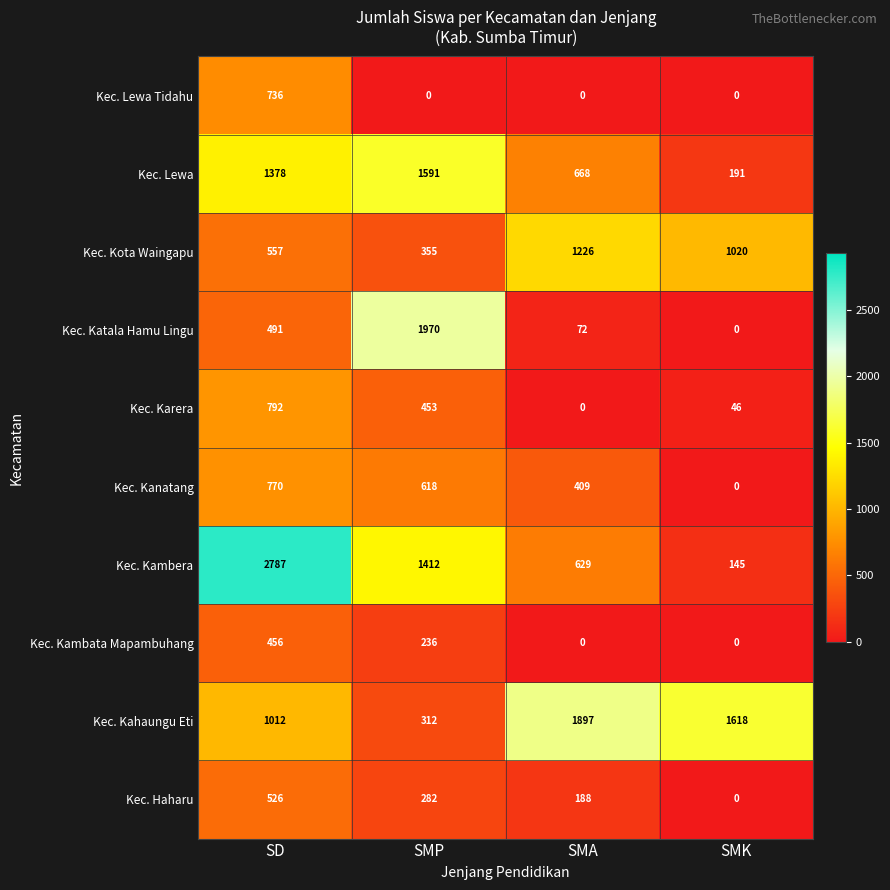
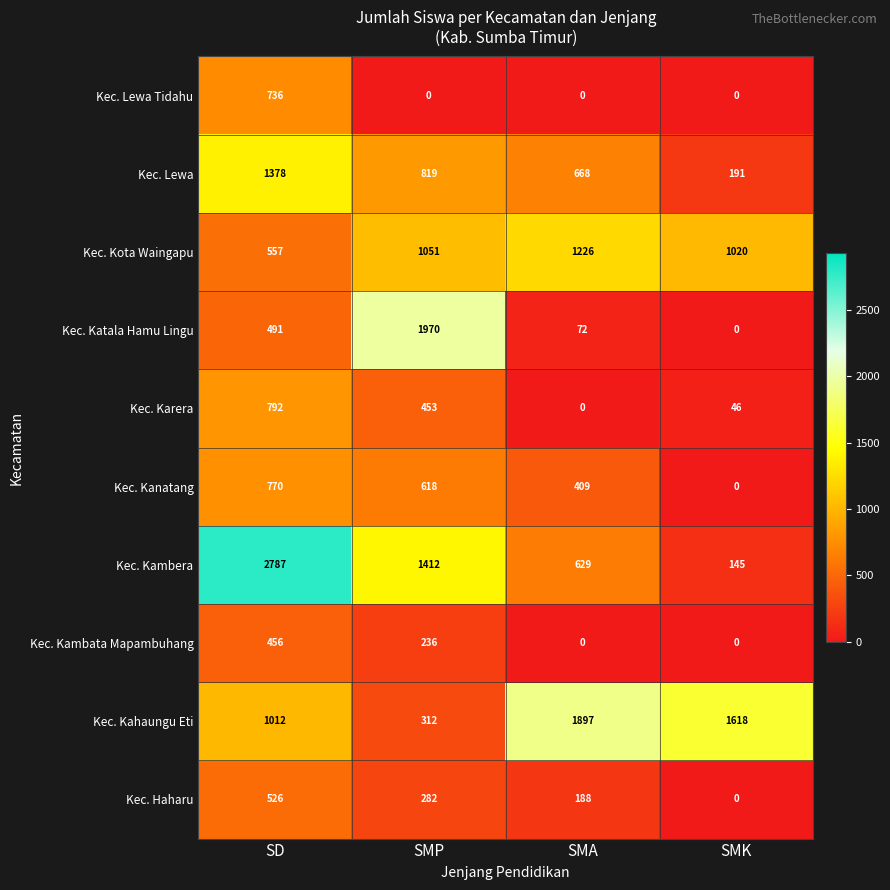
  {
    "Kec. Lewa Tidahu": {
      "SD": 736,
      "SMP": 0,
      "SMA": 0,
      "SMK": 0
    },
    "Kec. Lewa": {
      "SD": 1378,
-     "SMP": 1591,
+     "SMP": 819,
      "SMA": 668,
      "SMK": 191
    },
    "Kec. Kota Waingapu": {
      "SD": 557,
-     "SMP": 355,
+     "SMP": 1051,
      "SMA": 1226,
      "SMK": 1020
    },
    "Kec. Katala Hamu Lingu": {
      "SD": 491,
      "SMP": 1970,
      "SMA": 72,
      "SMK": 0
    },
    "Kec. Karera": {
      "SD": 792,
      "SMP": 453,
      "SMA": 0,
      "SMK": 46
    },
    "Kec. Kanatang": {
      "SD": 770,
      "SMP": 618,
      "SMA": 409,
      "SMK": 0
    },
    "Kec. Kambera": {
      "SD": 2787,
      "SMP": 1412,
      "SMA": 629,
      "SMK": 145
    },
    "Kec. Kambata Mapambuhang": {
      "SD": 456,
      "SMP": 236,
      "SMA": 0,
      "SMK": 0
    },
    "Kec. Kahaungu Eti": {
      "SD": 1012,
      "SMP": 312,
      "SMA": 1897,
      "SMK": 1618
    },
    "Kec. Haharu": {
      "SD": 526,
      "SMP": 282,
      "SMA": 188,
      "SMK": 0
    }
  }
